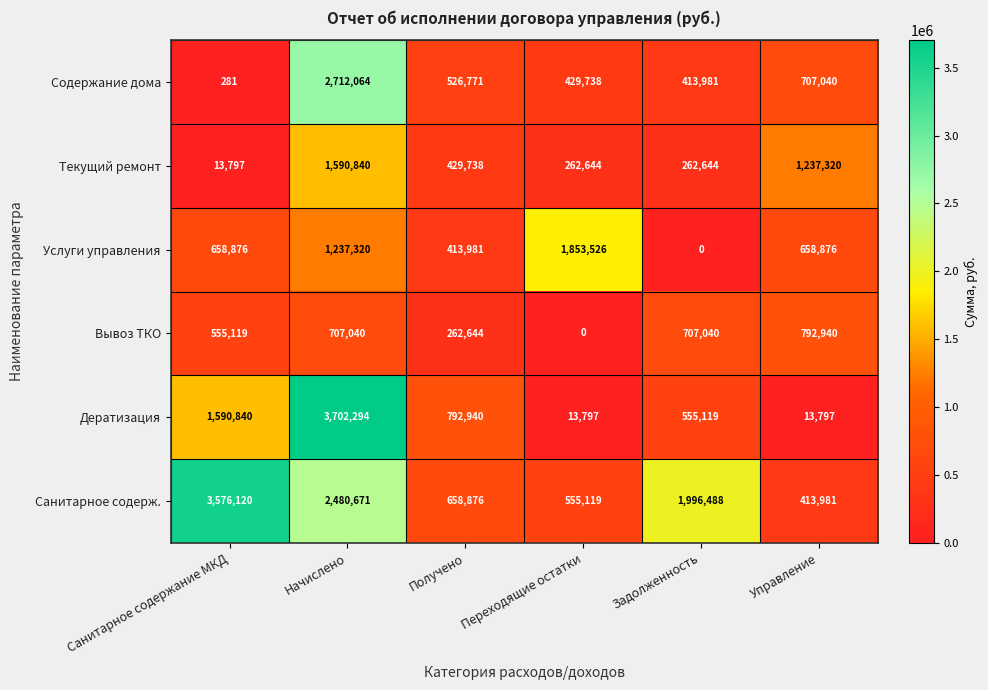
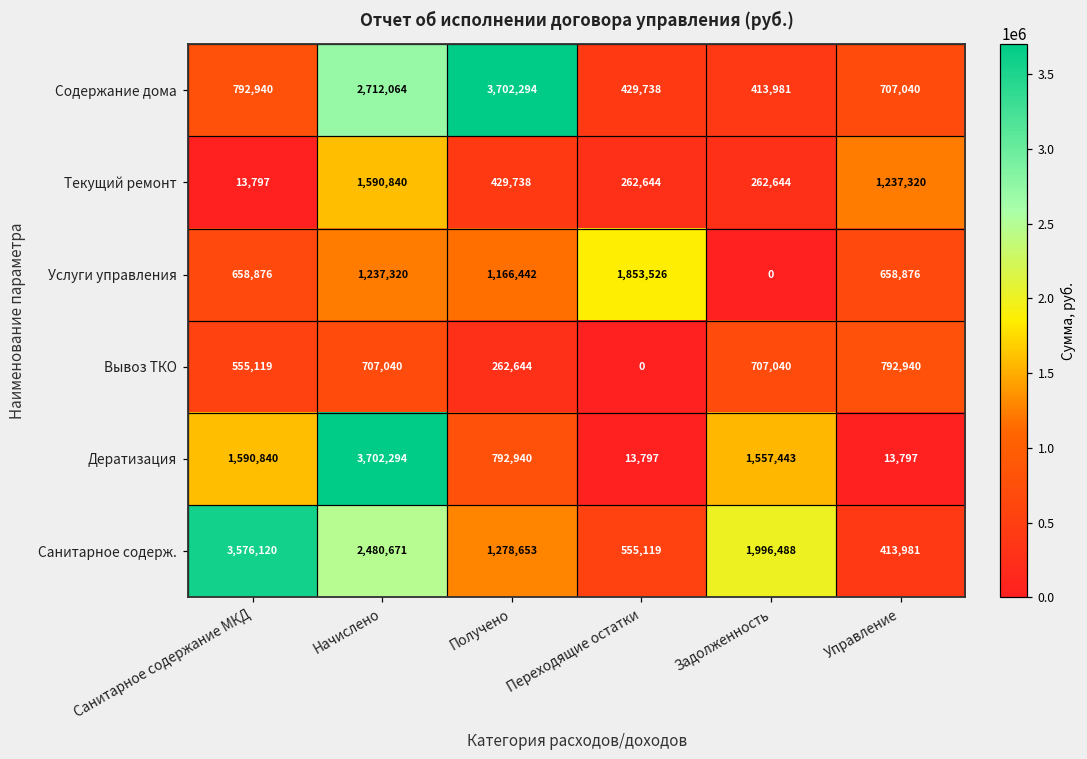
  {
    "Содержание дома": {
-     "Санитарное содержание МКД": "281",
+     "Санитарное содержание МКД": "792,940",
      "Начислено": "2,712,064",
-     "Получено": "526,771",
+     "Получено": "3,702,294",
      "Переходящие остатки": "429,738",
      "Задолженность": "413,981",
      "Управление": "707,040"
    },
    "Текущий ремонт": {
      "Санитарное содержание МКД": "13,797",
      "Начислено": "1,590,840",
      "Получено": "429,738",
      "Переходящие остатки": "262,644",
      "Задолженность": "262,644",
      "Управление": "1,237,320"
    },
    "Услуги управления": {
      "Санитарное содержание МКД": "658,876",
      "Начислено": "1,237,320",
-     "Получено": "413,981",
+     "Получено": "1,166,442",
      "Переходящие остатки": "1,853,526",
      "Задолженность": "0",
      "Управление": "658,876"
    },
    "Вывоз ТКО": {
      "Санитарное содержание МКД": "555,119",
      "Начислено": "707,040",
      "Получено": "262,644",
      "Переходящие остатки": "0",
      "Задолженность": "707,040",
      "Управление": "792,940"
    },
    "Дератизация": {
      "Санитарное содержание МКД": "1,590,840",
      "Начислено": "3,702,294",
      "Получено": "792,940",
      "Переходящие остатки": "13,797",
-     "Задолженность": "555,119",
+     "Задолженность": "1,557,443",
      "Управление": "13,797"
    },
    "Санитарное содерж.": {
      "Санитарное содержание МКД": "3,576,120",
      "Начислено": "2,480,671",
-     "Получено": "658,876",
+     "Получено": "1,278,653",
      "Переходящие остатки": "555,119",
      "Задолженность": "1,996,488",
      "Управление": "413,981"
    }
  }
